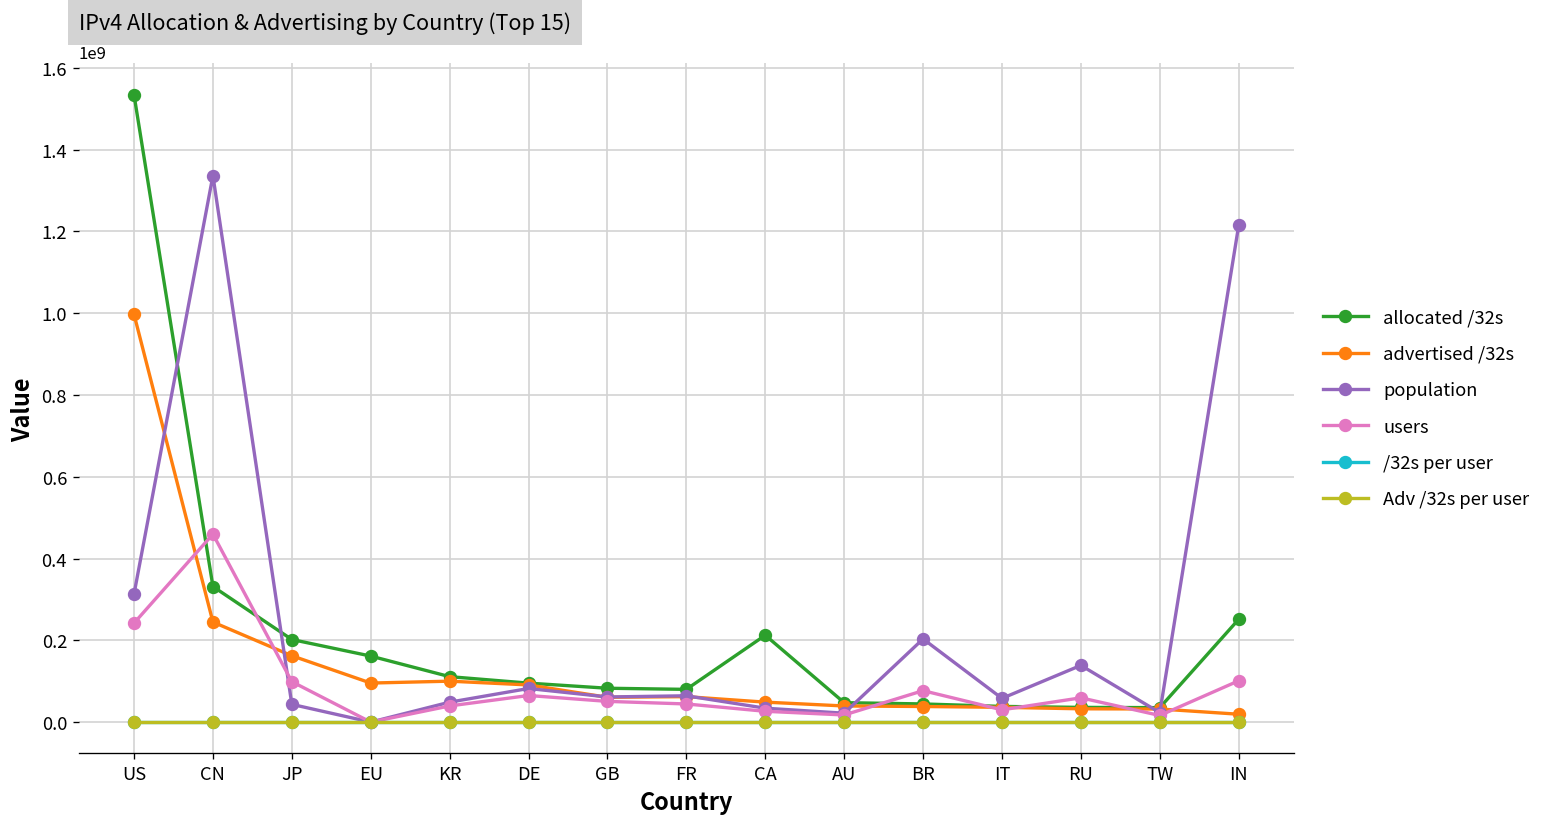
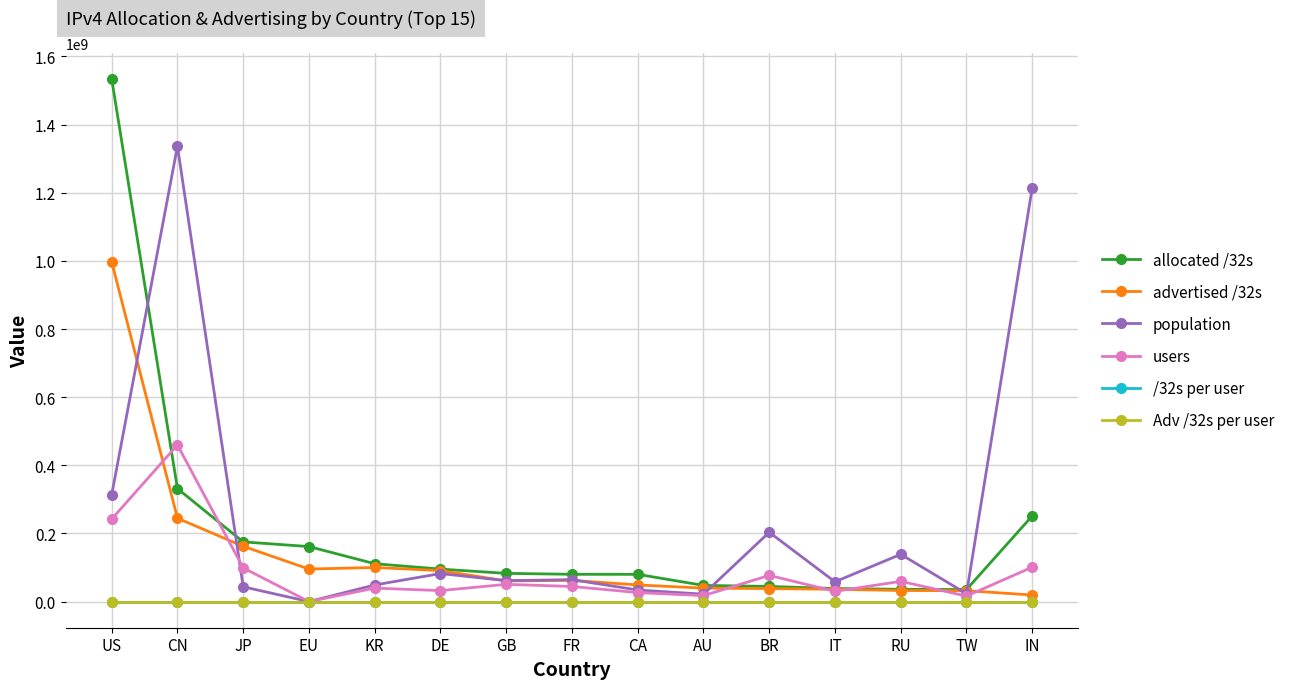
  {
    "allocated /32s": {
      "US": 1530000000,
      "CN": 330000000,
-     "JP": 200000000,
+     "JP": 180000000,
      "EU": 160000000,
      "KR": 110000000,
      "GB": 80000000,
      "FR": 80000000,
-     "CA": 210000000,
+     "CA": 80000000,
      "AU": 50000000,
      "IN": 250000000
    },
    "advertised /32s": {
      "US": 1000000000,
      "CN": 240000000,
      "JP": 160000000,
      "EU": 100000000,
      "KR": 100000000,
      "CA": 50000000,
      "AU": 40000000,
      "IN": 20000000
    },
    "population": {
      "US": 310000000,
      "CN": 1340000000,
      "JP": 40000000,
      "KR": 50000000,
      "DE": 80000000,
      "CA": 30000000,
      "BR": 200000000,
      "IT": 60000000,
      "RU": 140000000,
      "IN": 1210000000
    },
    "users": {
      "US": 240000000,
      "CN": 460000000,
      "JP": 100000000,
      "KR": 40000000,
-     "DE": 70000000,
+     "DE": 30000000,
      "GB": 50000000,
      "FR": 40000000,
      "CA": 30000000,
      "BR": 80000000,
      "RU": 60000000,
      "IN": 100000000
    },
    "Adv /32s per user": {
      "US": 0,
      "CN": 0,
      "JP": 0,
      "KR": 0,
      "DE": 0,
      "GB": 0,
      "FR": 0,
      "CA": 0,
      "AU": 0,
      "BR": 0,
      "IT": 0,
      "RU": 0,
      "TW": 0,
      "IN": 0
    }
  }
